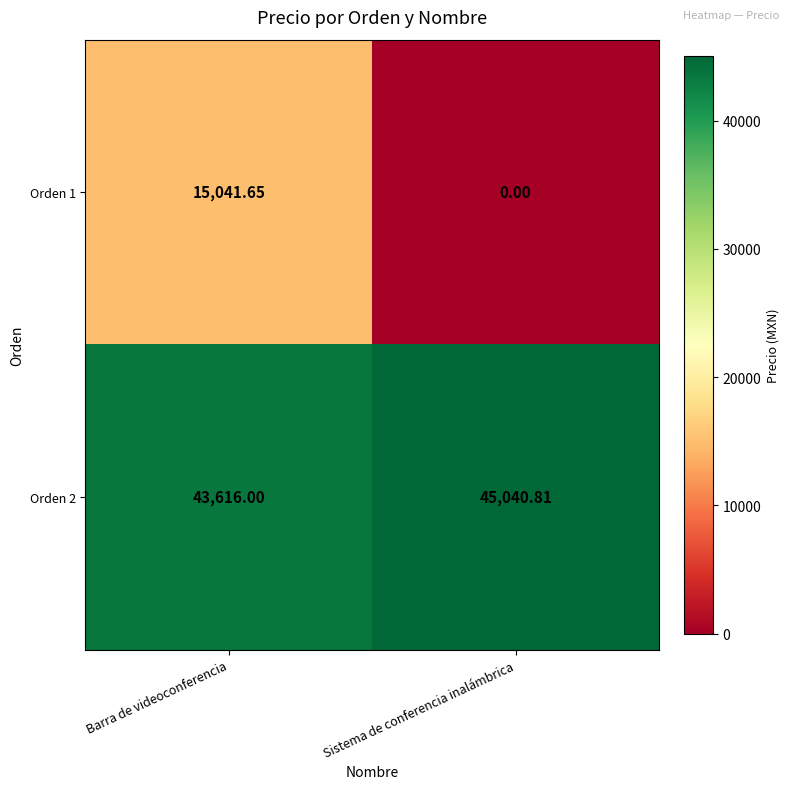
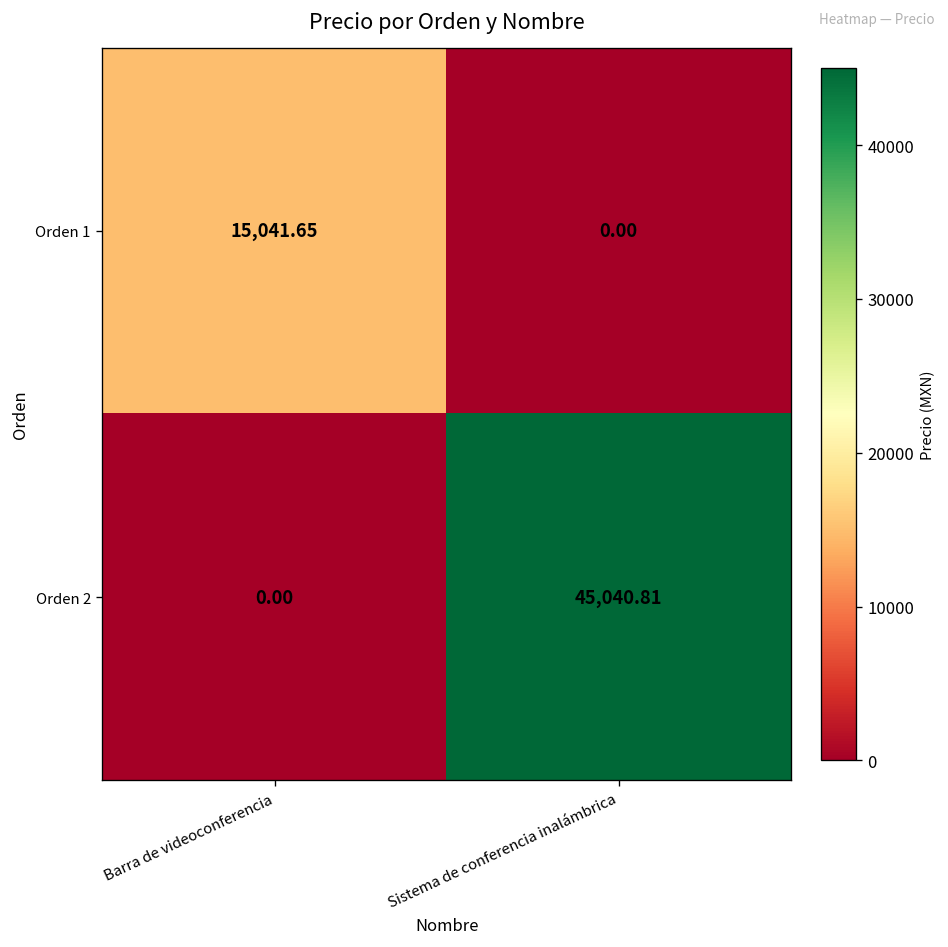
  {
    "Orden 1": {
      "Barra de videoconferencia": "15,041.65",
      "Sistema de conferencia inalámbrica": "0.00"
    },
    "Orden 2": {
-     "Barra de videoconferencia": "43,616.00",
+     "Barra de videoconferencia": "0.00",
      "Sistema de conferencia inalámbrica": "45,040.81"
    }
  }
